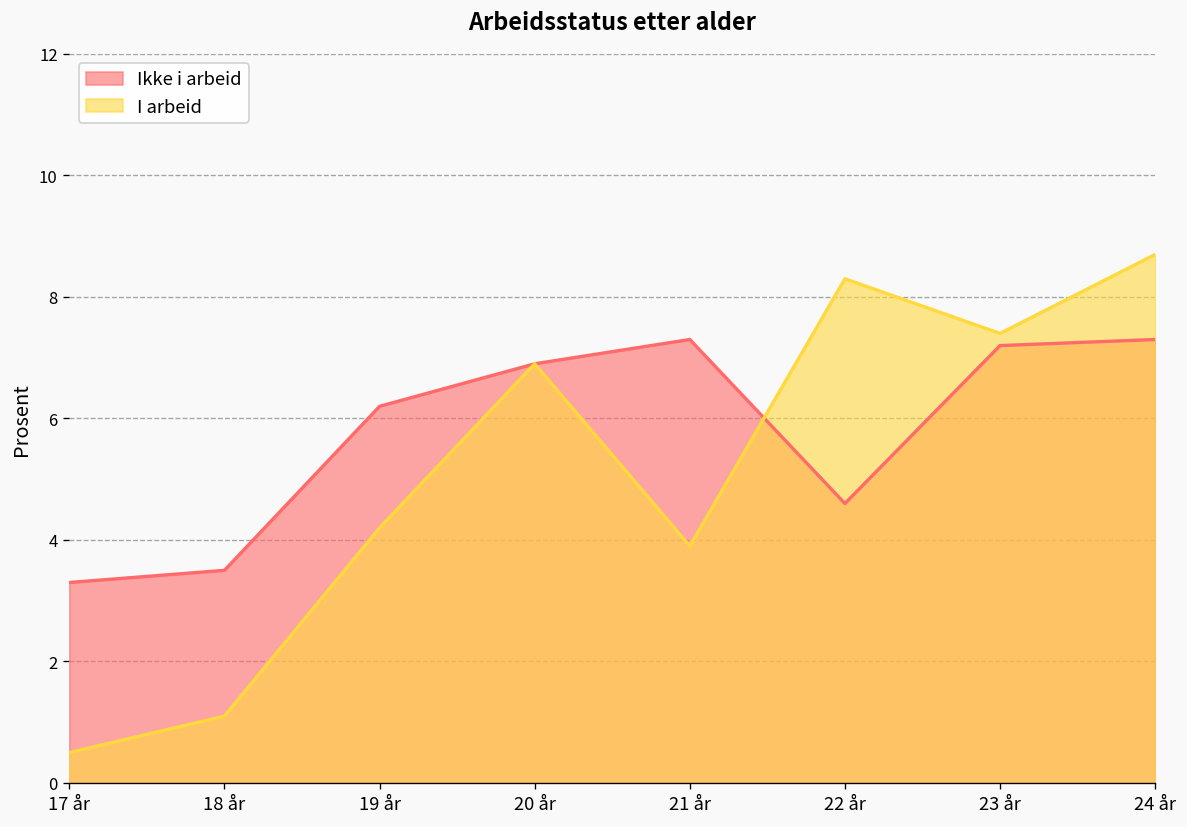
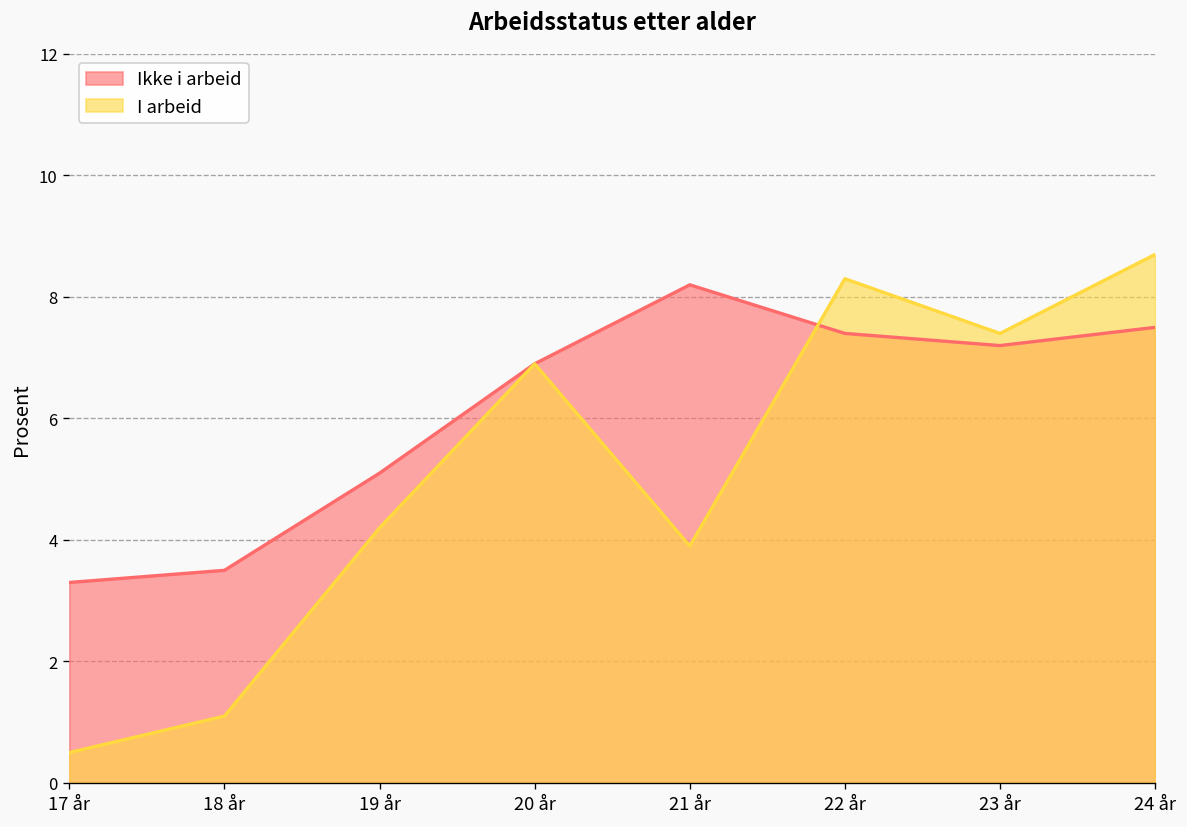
  {
    "Ikke i arbeid": {
      "17 år": 3.3,
      "18 år": 3.5,
-     "19 år": 6.2,
-     "21 år": 7.3,
-     "22 år": 4.6,
+     "19 år": 5.1,
+     "21 år": 8.2,
+     "22 år": 7.4,
      "23 år": 7.2,
-     "24 år": 7.3
+     "24 år": 7.5
    },
    "I arbeid": {
      "17 år": 0.5,
      "18 år": 1.1,
      "19 år": 4.2,
      "21 år": 3.9,
      "22 år": 8.3,
      "23 år": 7.4,
      "24 år": 8.7
    }
  }
